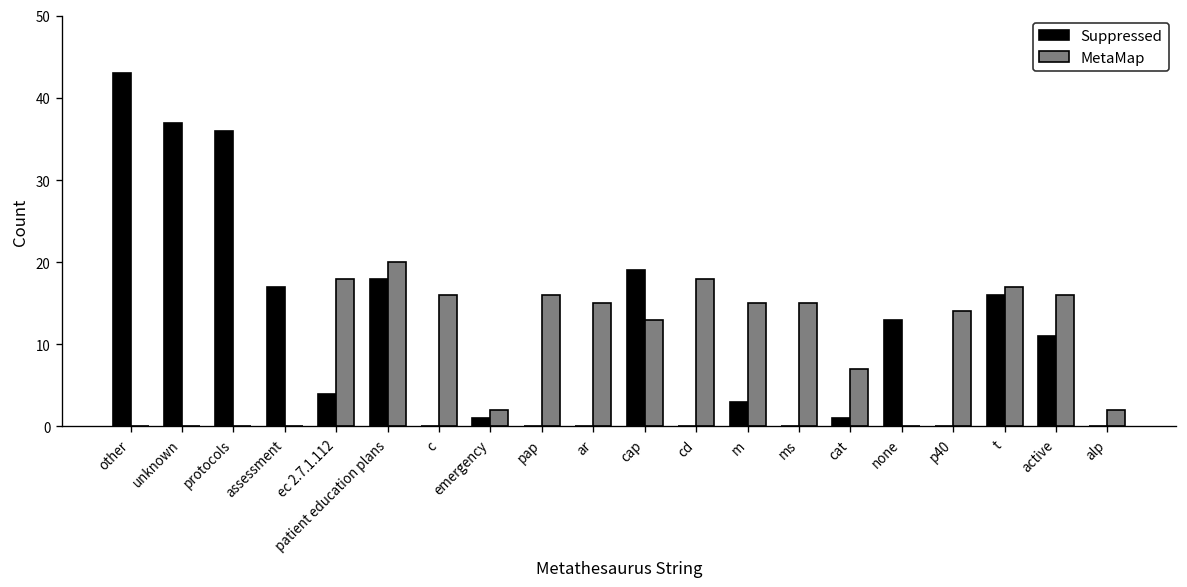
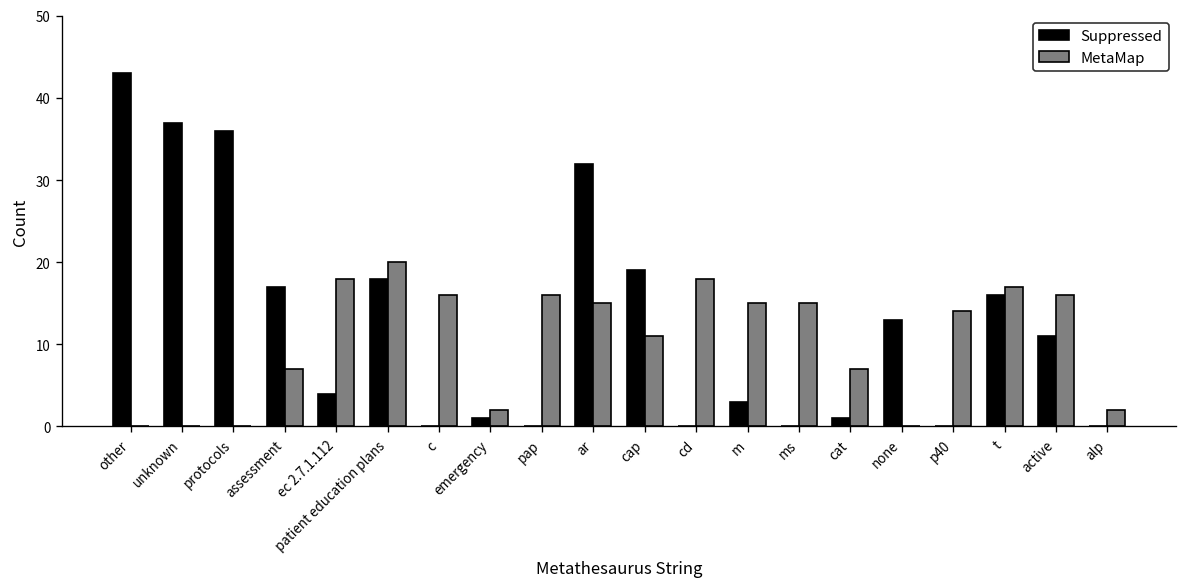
  {
    "Suppressed": {
      "other": 43,
      "unknown": 37,
      "protocols": 36,
      "assessment": 17,
      "ec 2.7.1.112": 4,
      "patient education plans": 18,
      "c": 0,
      "emergency": 1,
      "pap": 0,
-     "ar": 0,
+     "ar": 32,
      "cap": 19,
      "cd": 0,
      "m": 3,
      "ms": 0,
      "cat": 1,
      "none": 13,
      "p40": 0,
      "t": 16,
      "active": 11,
      "alp": 0
    },
    "MetaMap": {
      "other": 0,
      "unknown": 0,
      "protocols": 0,
-     "assessment": 0,
+     "assessment": 7,
      "ec 2.7.1.112": 18,
      "patient education plans": 20,
      "c": 16,
      "emergency": 2,
      "pap": 16,
      "ar": 15,
-     "cap": 13,
+     "cap": 11,
      "cd": 18,
      "m": 15,
      "ms": 15,
      "cat": 7,
      "none": 0,
      "p40": 14,
      "t": 17,
      "active": 16,
      "alp": 2
    }
  }
